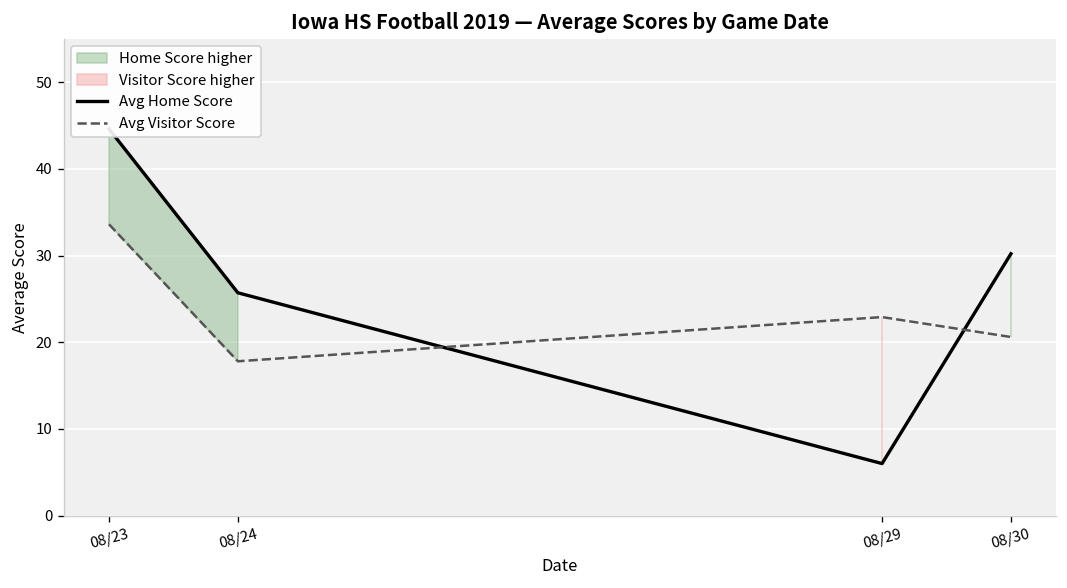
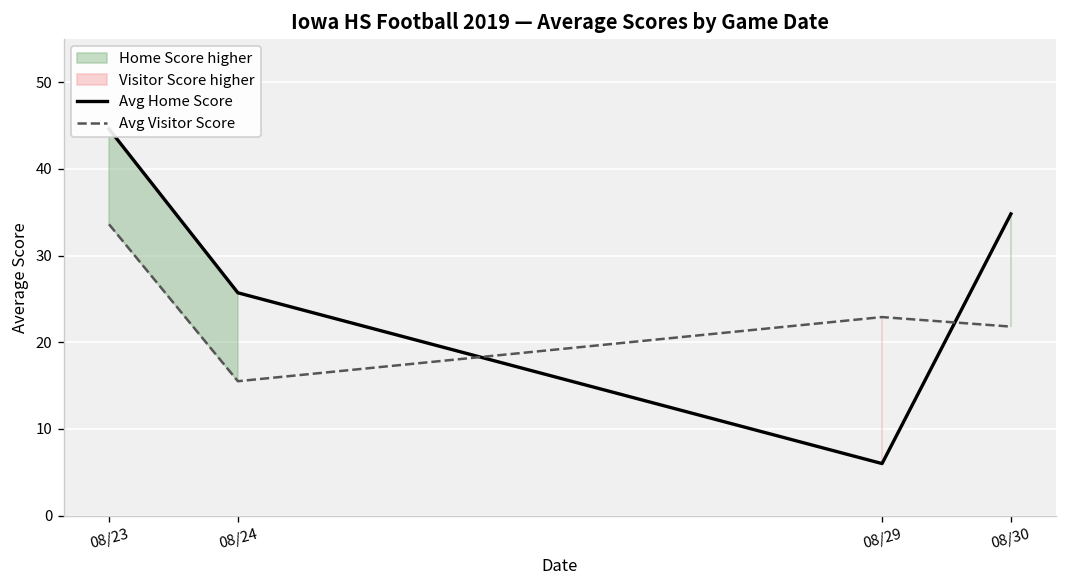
  {
    "Avg Home Score": {
      "08/24": 26,
      "08/29": 6,
-     "08/30": 30
+     "08/30": 35
    },
    "Avg Visitor Score": {
      "08/23": 34,
-     "08/24": 18,
+     "08/24": 16,
      "08/29": 23,
-     "08/30": 21
+     "08/30": 22
    }
  }
